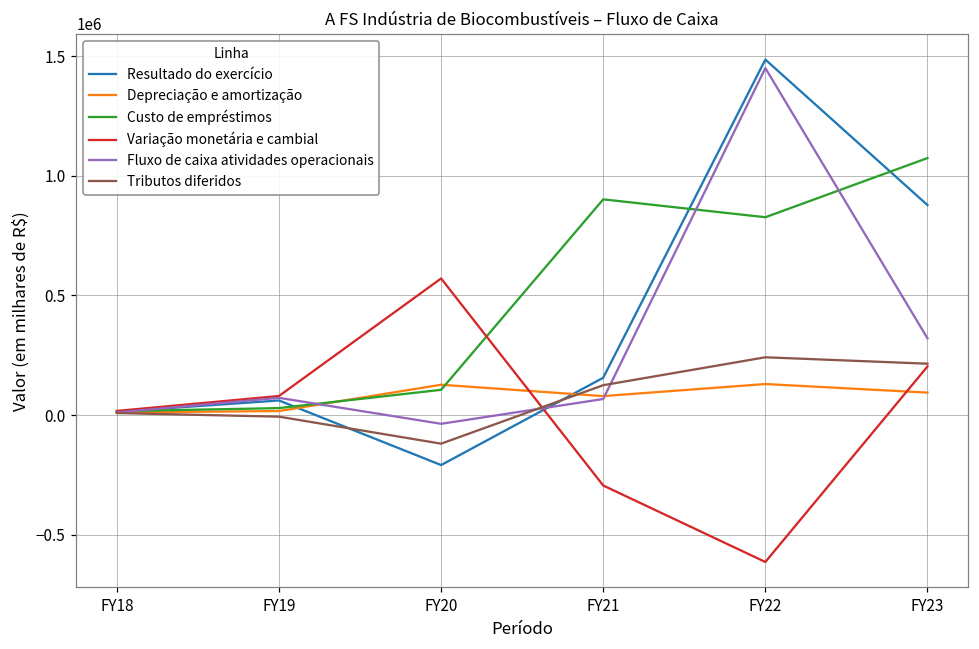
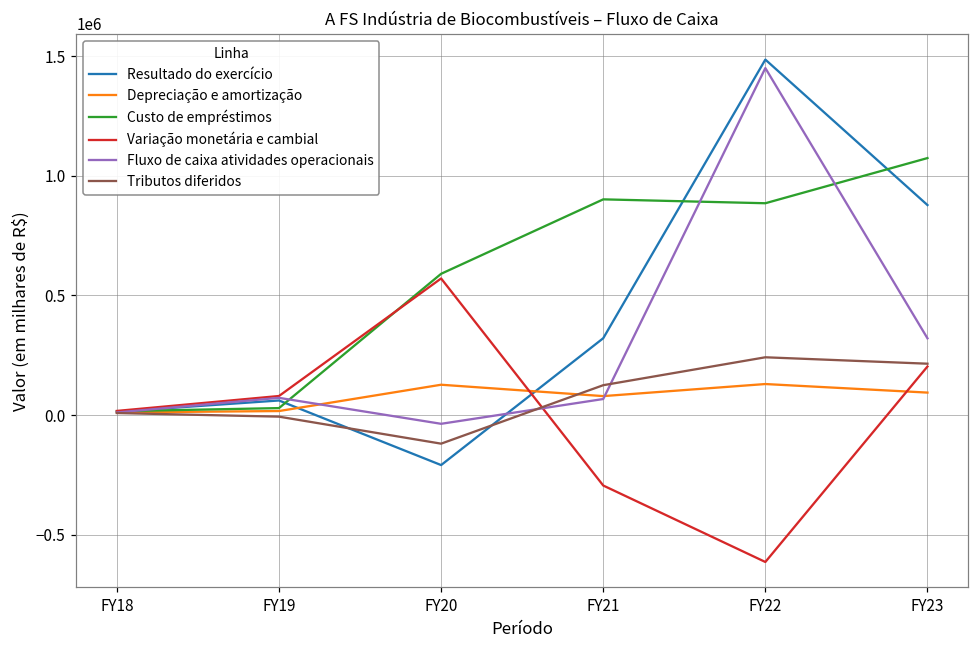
  {
    "Resultado do exercício": {
      "FY20": -210000,
-     "FY21": 160000,
+     "FY21": 320000,
      "FY22": 1490000,
      "FY23": 880000
    },
    "Depreciação e amortização": {
      "FY19": 20000,
      "FY20": 130000,
      "FY21": 80000,
      "FY22": 130000,
      "FY23": 90000
    },
    "Custo de empréstimos": {
      "FY19": 30000,
-     "FY20": 110000,
+     "FY20": 590000,
      "FY21": 900000,
-     "FY22": 830000,
+     "FY22": 890000,
      "FY23": 1070000
    },
    "Variação monetária e cambial": {
      "FY20": 570000,
      "FY21": -290000,
      "FY22": -610000,
      "FY23": 200000
    },
    "Fluxo de caixa atividades operacionais": {
      "FY20": -40000,
      "FY21": 70000,
      "FY22": 1450000,
      "FY23": 320000
    },
    "Tributos diferidos": {
      "FY19": -10000,
      "FY20": -120000,
      "FY21": 120000,
      "FY22": 240000,
      "FY23": 210000
    }
  }
